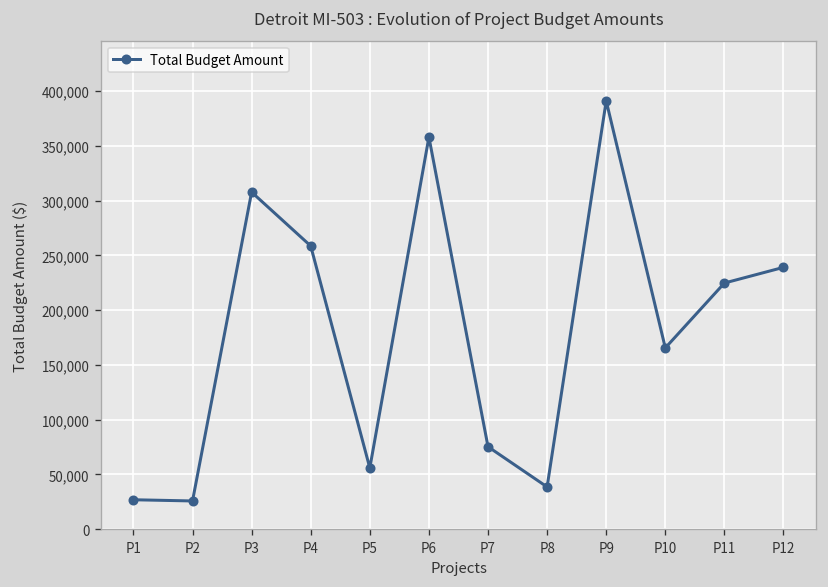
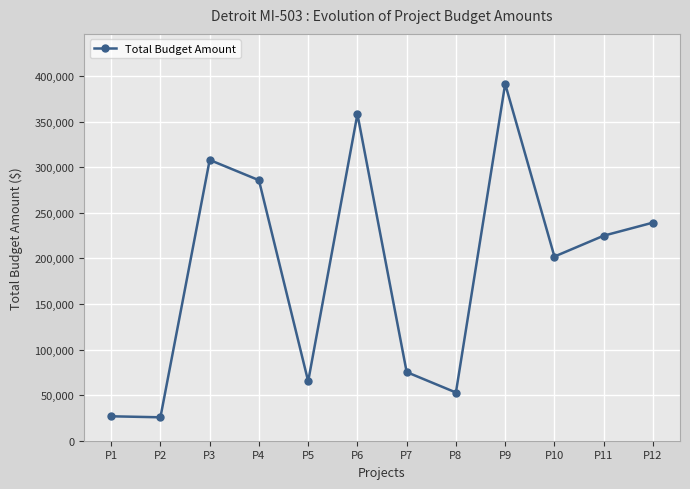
  {
    "P1": "30,000",
    "P2": "30,000",
    "P3": "310,000",
-   "P4": "260,000",
-   "P5": "60,000",
+   "P4": "290,000",
+   "P5": "70,000",
    "P6": "360,000",
    "P7": "80,000",
-   "P8": "40,000",
+   "P8": "50,000",
    "P9": "390,000",
-   "P10": "170,000",
+   "P10": "200,000",
    "P11": "220,000",
    "P12": "240,000"
  }
